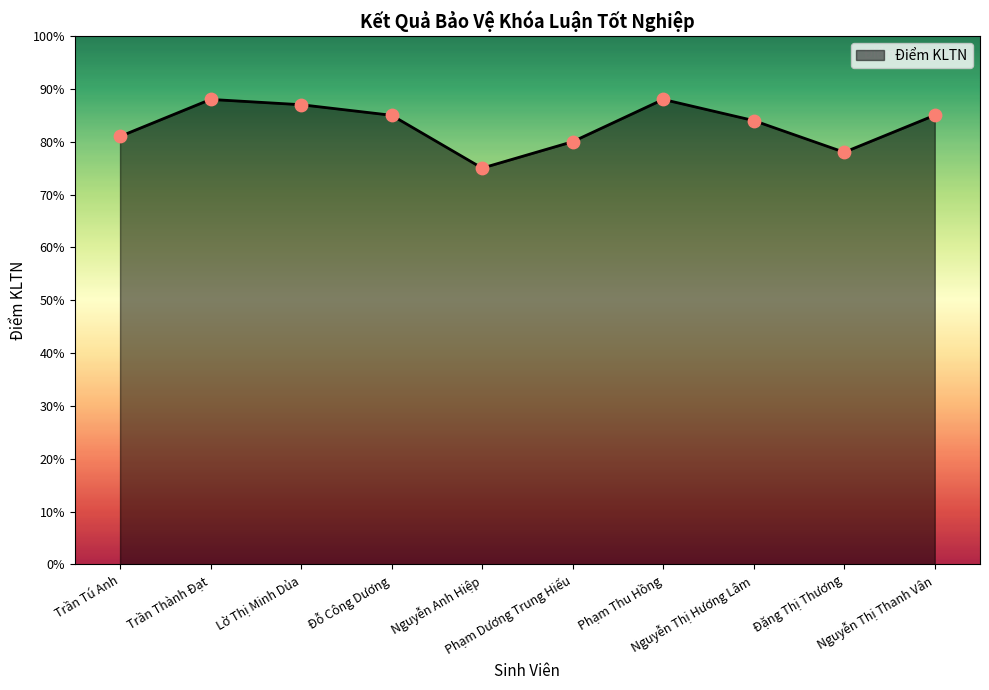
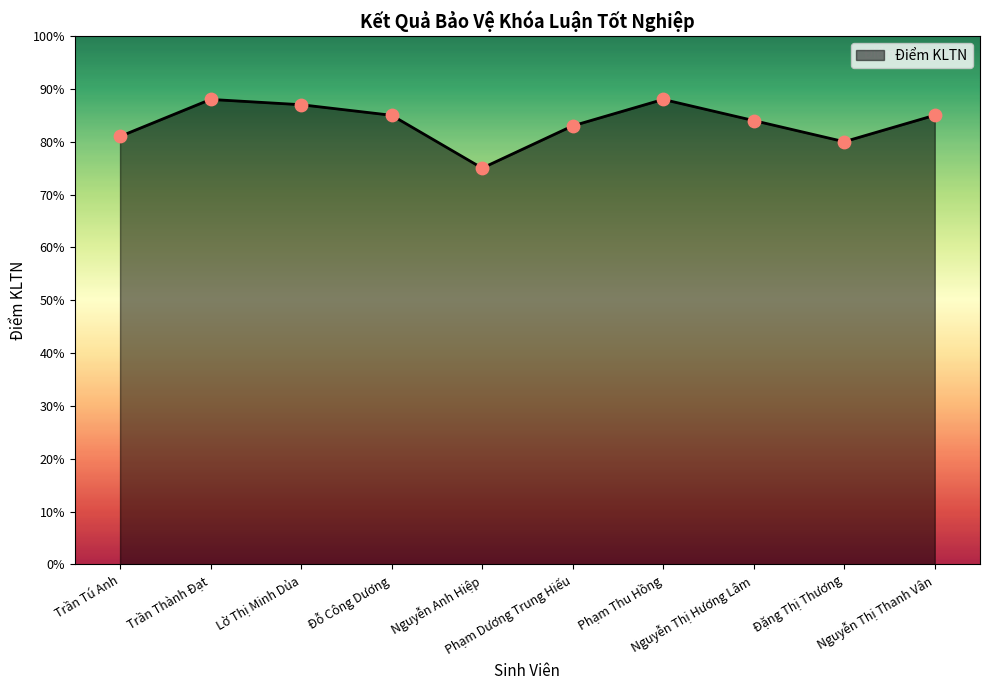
  {
    "Trần Tú Anh": "81%",
    "Trần Thành Đạt": "88%",
    "Lờ Thị Minh Dủa": "87%",
    "Đỗ Công Dương": "85%",
    "Nguyễn Anh Hiệp": "75%",
-   "Phạm Dương Trung Hiếu": "80%",
+   "Phạm Dương Trung Hiếu": "83%",
    "Phạm Thu Hồng": "88%",
    "Nguyễn Thị Hương Lâm": "84%",
-   "Đặng Thị Thương": "78%",
+   "Đặng Thị Thương": "80%",
    "Nguyễn Thị Thanh Vân": "85%"
  }
